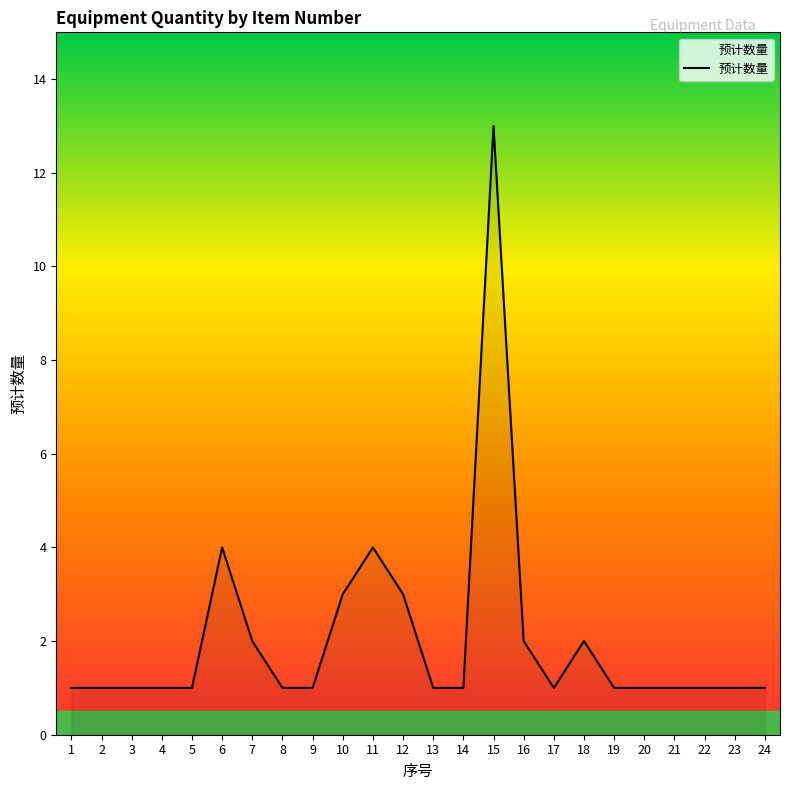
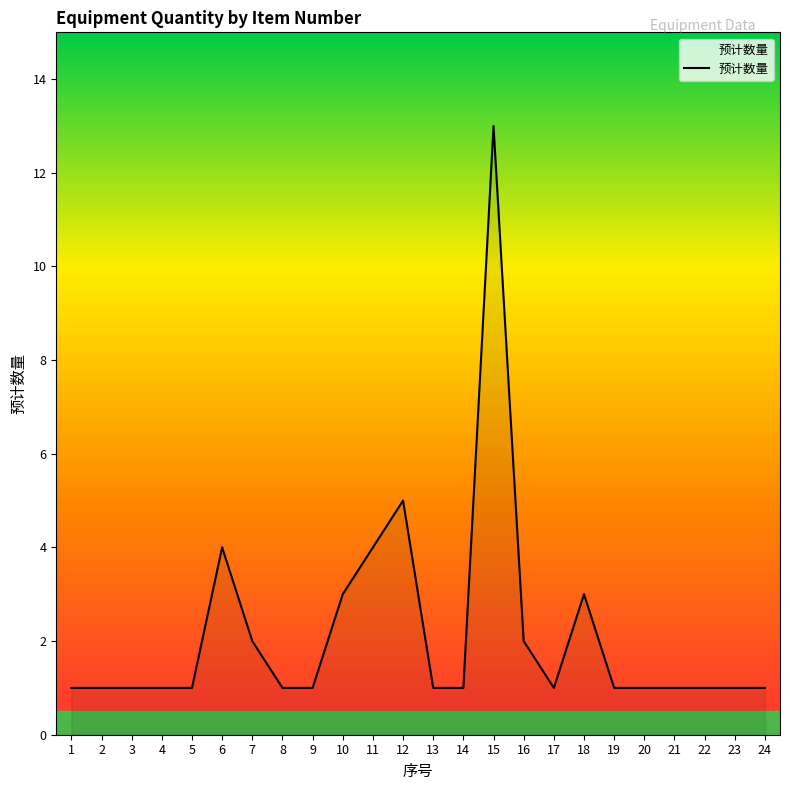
  {
    "1": 1,
    "2": 1,
    "3": 1,
    "4": 1,
    "5": 1,
    "6": 4,
    "7": 2,
    "8": 1,
    "9": 1,
    "10": 3,
    "11": 4,
-   "12": 3,
+   "12": 5,
    "13": 1,
    "14": 1,
    "15": 13,
    "16": 2,
    "17": 1,
-   "18": 2,
+   "18": 3,
    "19": 1,
    "20": 1,
    "21": 1,
    "22": 1,
    "23": 1,
    "24": 1
  }
